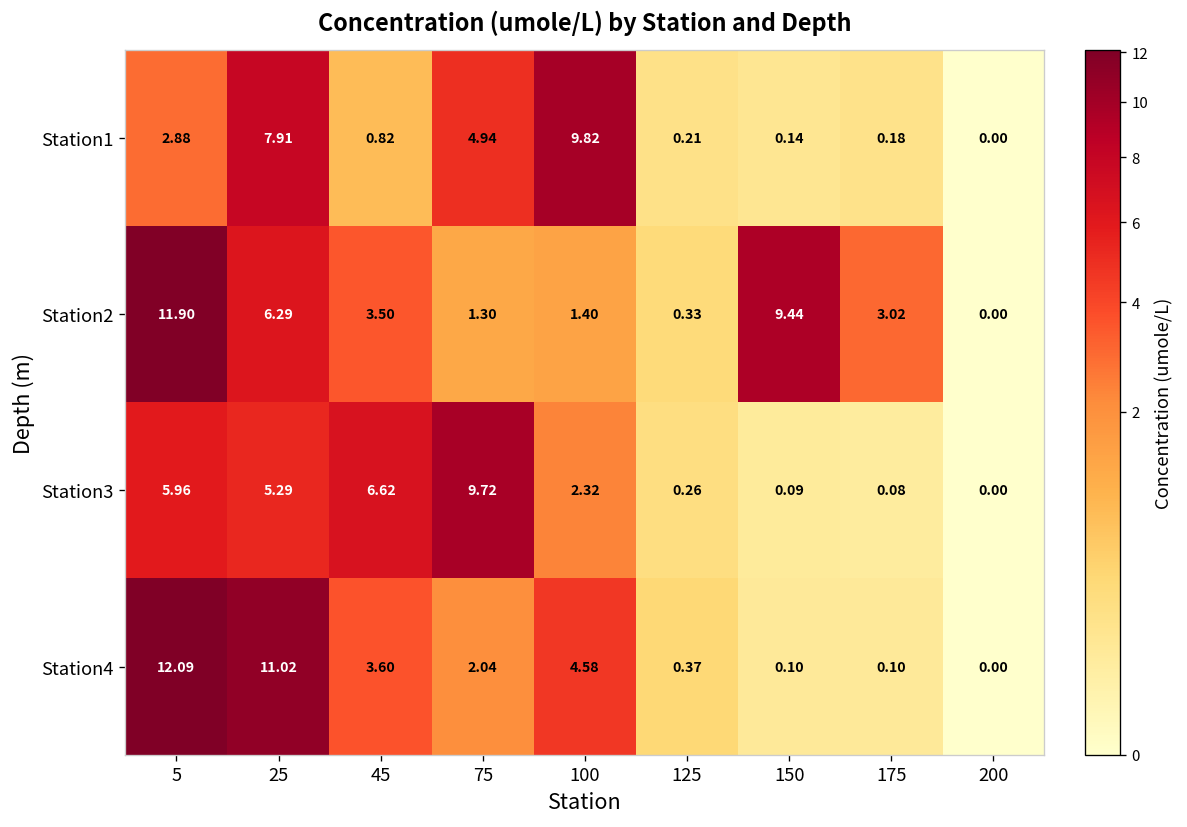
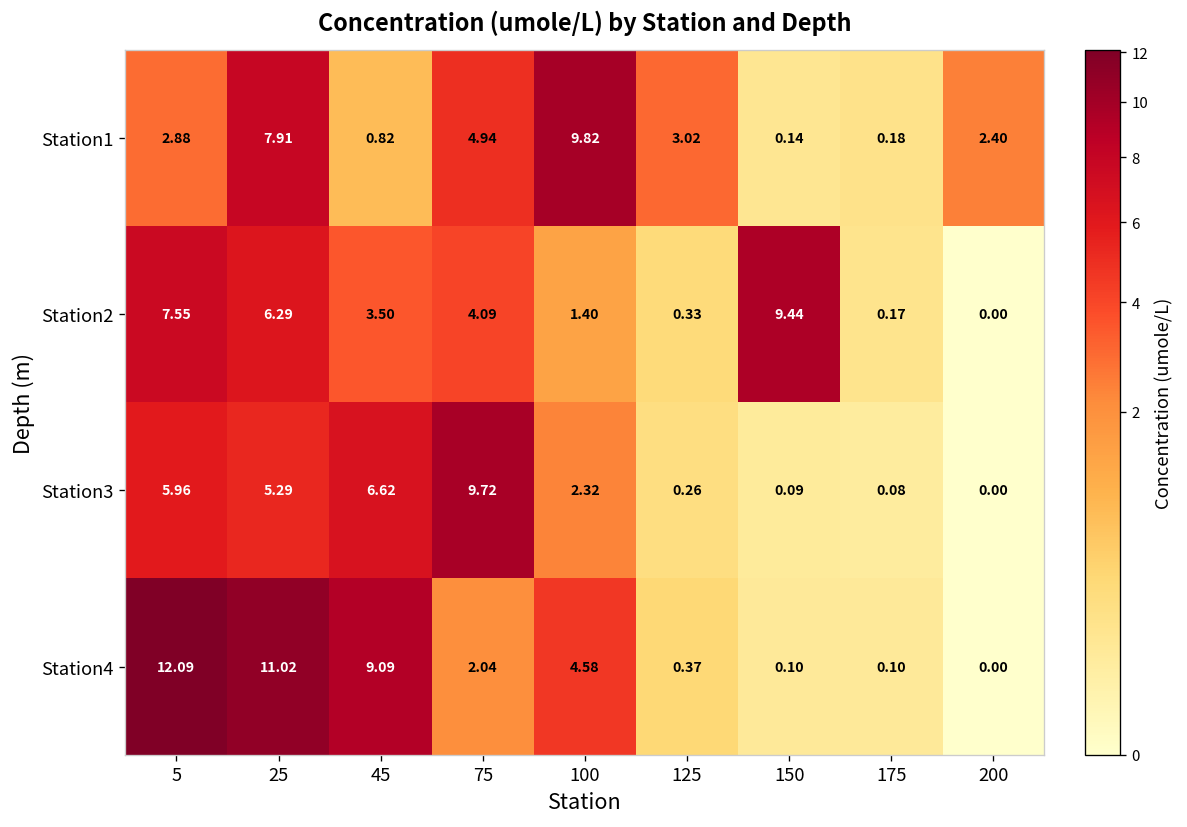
  {
    "Station1": {
      "5": 2.88,
      "25": 7.91,
      "45": 0.82,
      "75": 4.94,
      "100": 9.82,
-     "125": 0.21,
+     "125": 3.02,
      "150": 0.14,
      "175": 0.18,
-     "200": 0.00
+     "200": 2.40
    },
    "Station2": {
-     "5": 11.90,
+     "5": 7.55,
      "25": 6.29,
      "45": 3.50,
-     "75": 1.30,
+     "75": 4.09,
      "100": 1.40,
      "125": 0.33,
      "150": 9.44,
-     "175": 3.02,
+     "175": 0.17,
      "200": 0.00
    },
    "Station3": {
      "5": 5.96,
      "25": 5.29,
      "45": 6.62,
      "75": 9.72,
      "100": 2.32,
      "125": 0.26,
      "150": 0.09,
      "175": 0.08,
      "200": 0.00
    },
    "Station4": {
      "5": 12.09,
      "25": 11.02,
-     "45": 3.60,
+     "45": 9.09,
      "75": 2.04,
      "100": 4.58,
      "125": 0.37,
      "150": 0.10,
      "175": 0.10,
      "200": 0.00
    }
  }
